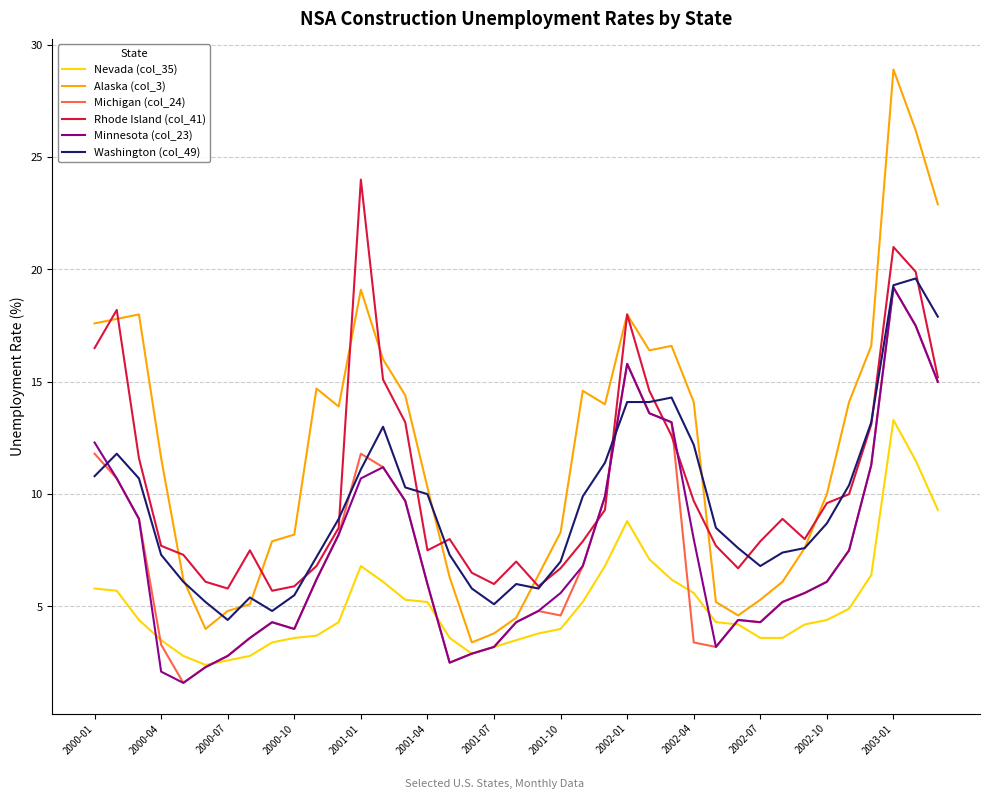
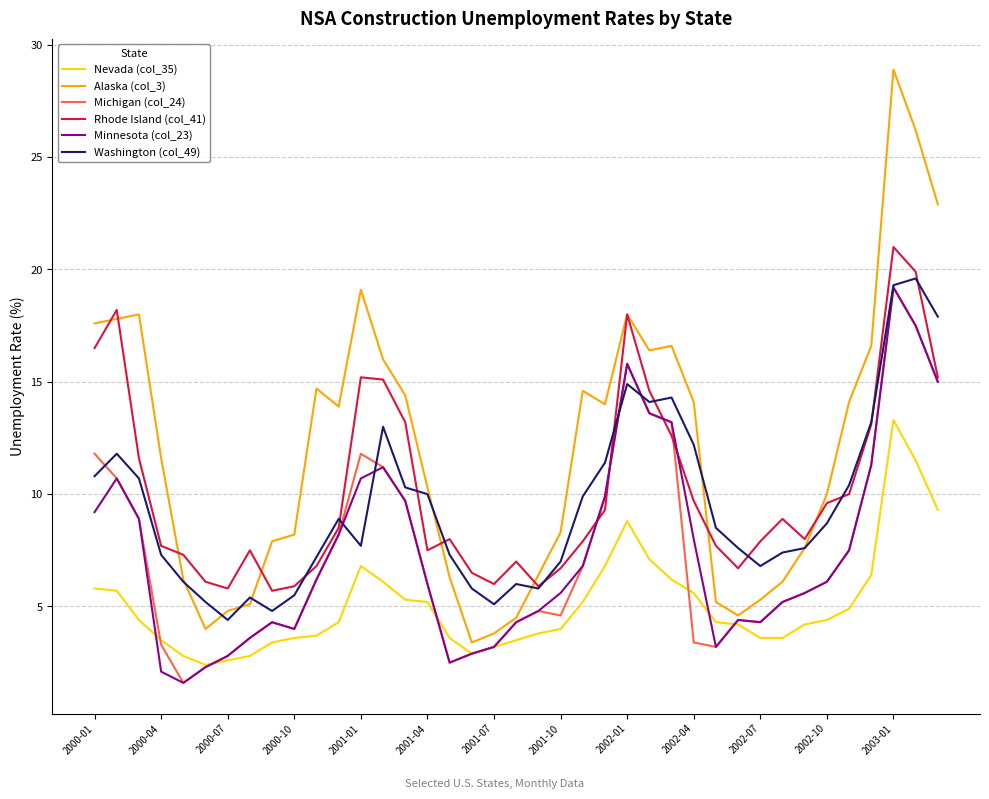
  {
    "Michigan (col_24)": {
      "2000-01": 11.8,
      "2000-04": 3.3,
      "2001-01": 11.8,
      "2001-10": 4.6,
      "2002-04": 3.4
    },
    "Rhode Island (col_41)": {
      "2000-01": 16.5,
      "2000-04": 7.7,
      "2000-07": 5.8,
      "2000-10": 5.9,
-     "2001-01": 24.0,
+     "2001-01": 15.2,
      "2001-04": 7.5,
      "2001-07": 6.0,
      "2001-10": 6.7,
      "2002-04": 9.7,
      "2002-07": 7.9,
      "2002-10": 9.6,
      "2003-01": 21.0
    },
    "Minnesota (col_23)": {
-     "2000-01": 12.3,
+     "2000-01": 9.2,
      "2000-04": 2.1,
      "2001-01": 10.7,
      "2001-10": 5.6,
      "2002-04": 8.0
    },
    "Washington (col_49)": {
      "2000-01": 10.8,
      "2000-04": 7.3,
      "2000-07": 4.4,
      "2000-10": 5.5,
-     "2001-01": 11.1,
+     "2001-01": 7.7,
      "2001-04": 10.0,
      "2001-07": 5.1,
      "2001-10": 7.0,
-     "2002-01": 14.1,
+     "2002-01": 14.9,
      "2002-04": 12.2,
      "2002-07": 6.8,
      "2002-10": 8.7
    }
  }
